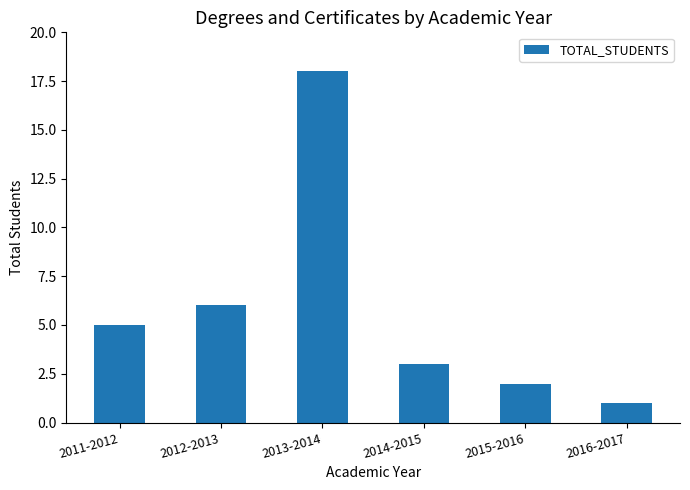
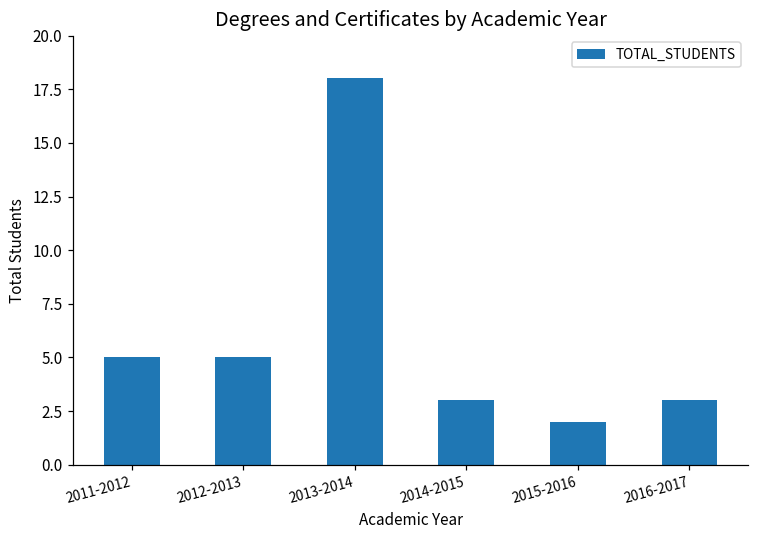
  {
    "2011-2012": 5,
-   "2012-2013": 6,
+   "2012-2013": 5,
    "2013-2014": 18,
    "2014-2015": 3,
    "2015-2016": 2,
-   "2016-2017": 1
+   "2016-2017": 3
  }
